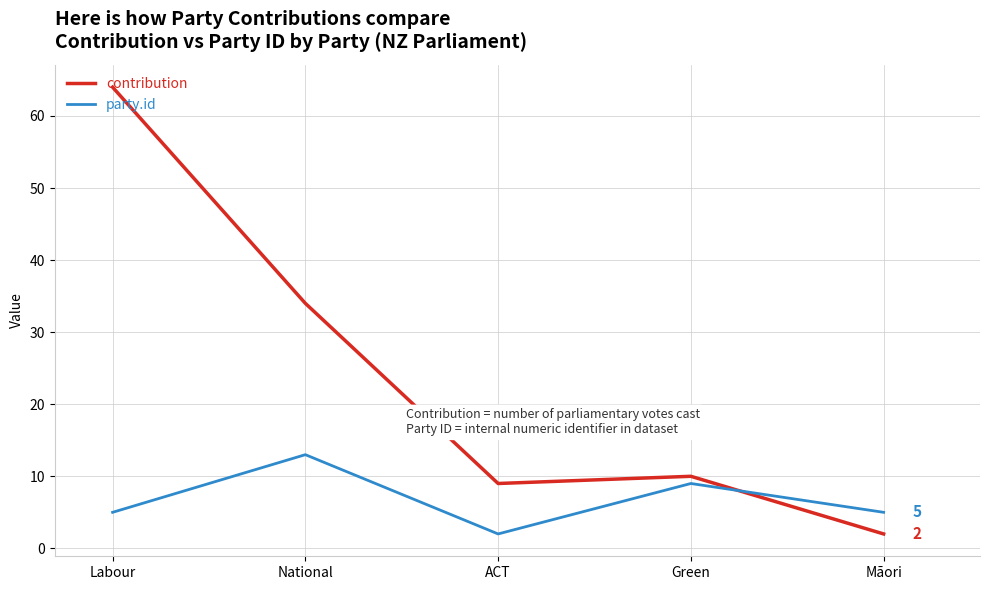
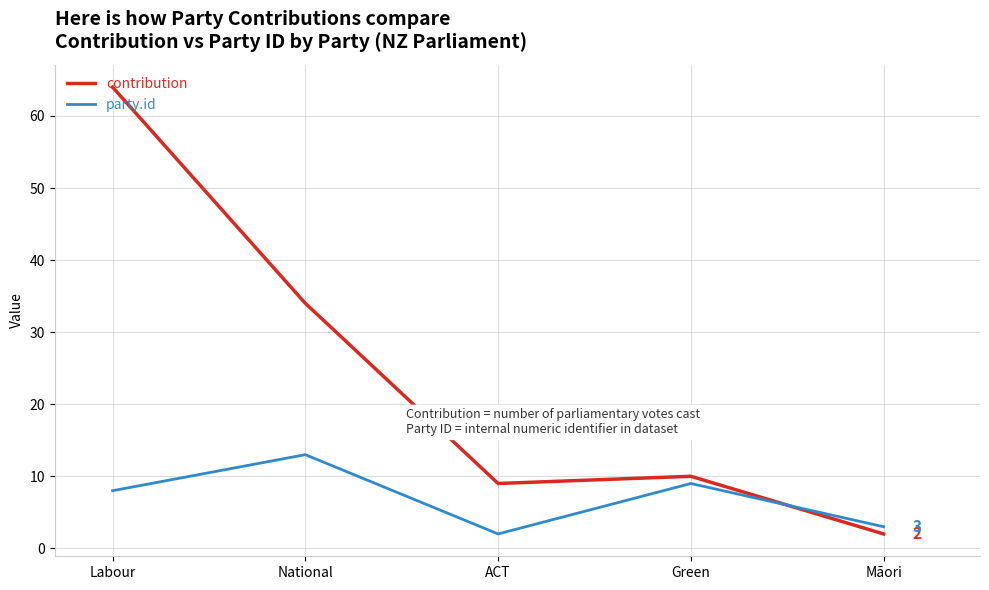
  {
    "party.id": {
-     "Labour": 5,
-     "Māori": 5
+     "Labour": 8,
+     "Māori": 3
    }
  }
